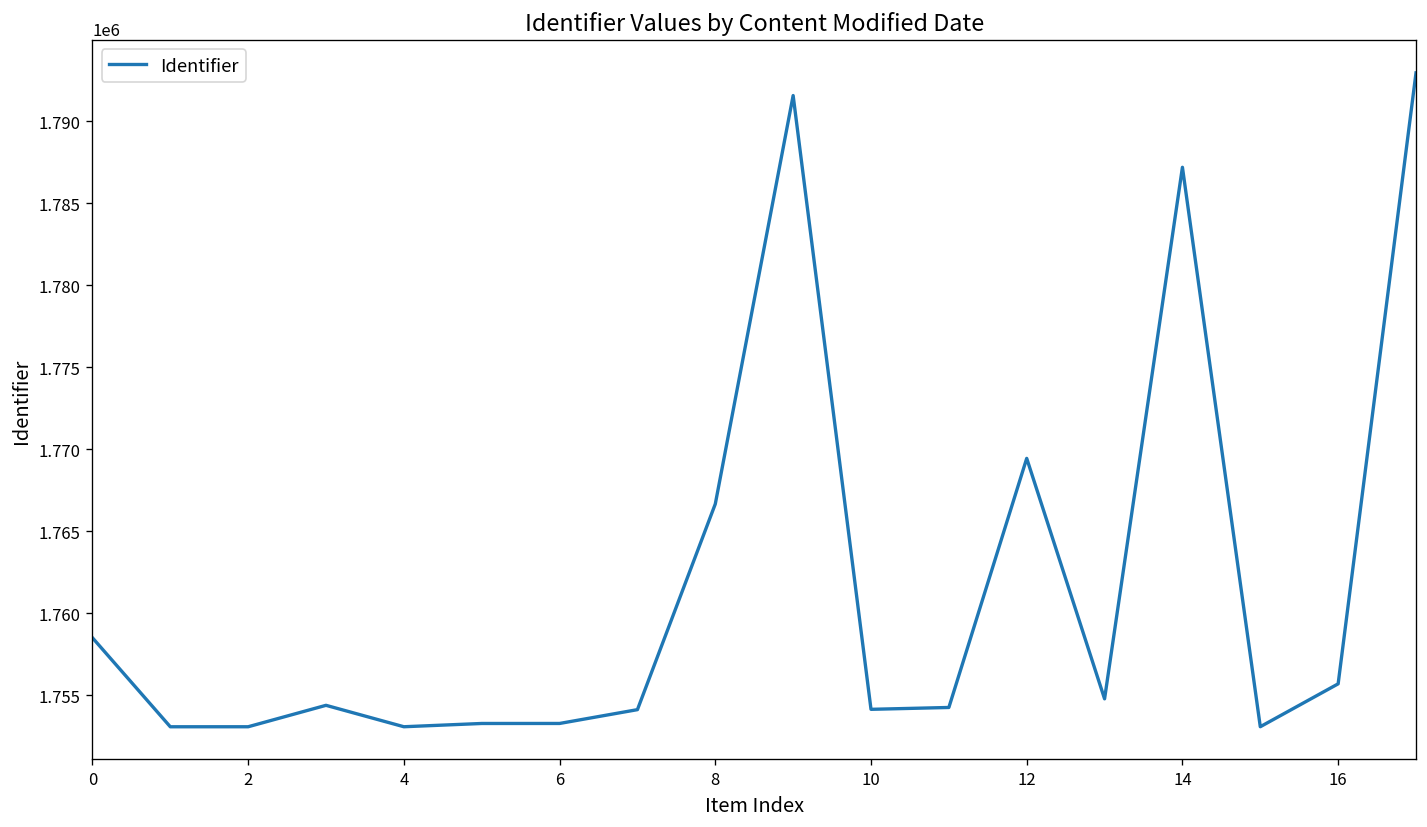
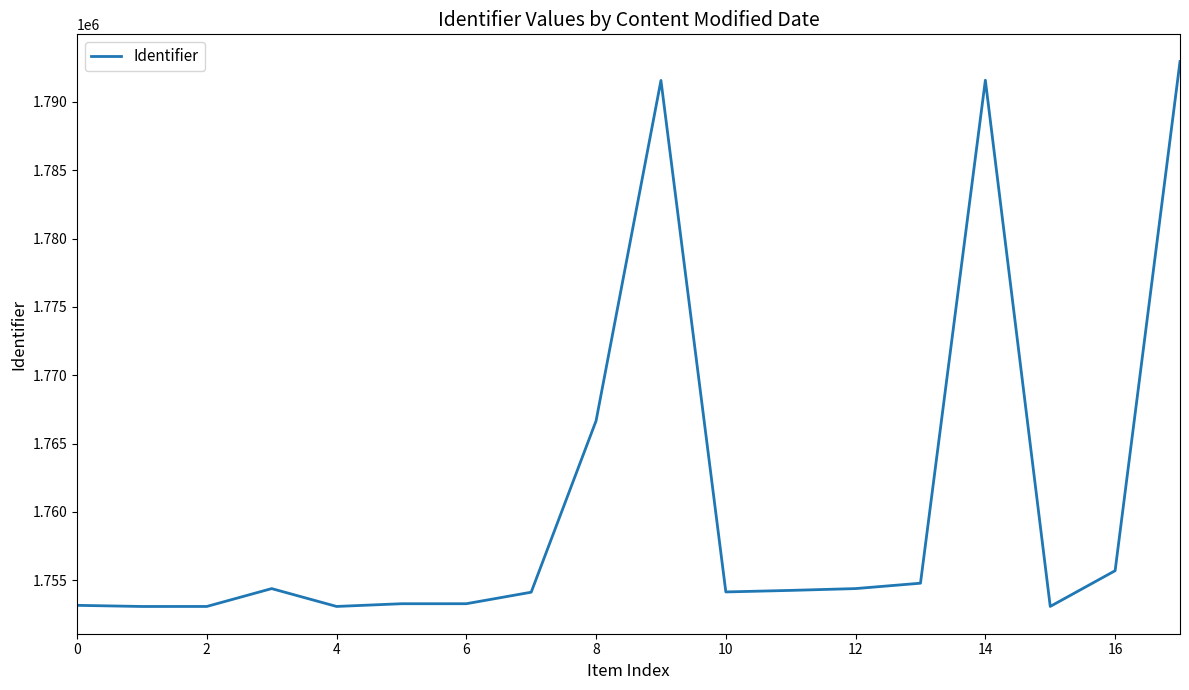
  {
-   "0": 1758500,
+   "0": 1753200,
    "2": 1753100,
    "4": 1753100,
    "6": 1753300,
    "8": 1766700,
    "10": 1754100,
-   "12": 1769400,
-   "14": 1787200,
+   "12": 1754400,
+   "14": 1791600,
    "16": 1755700
  }
